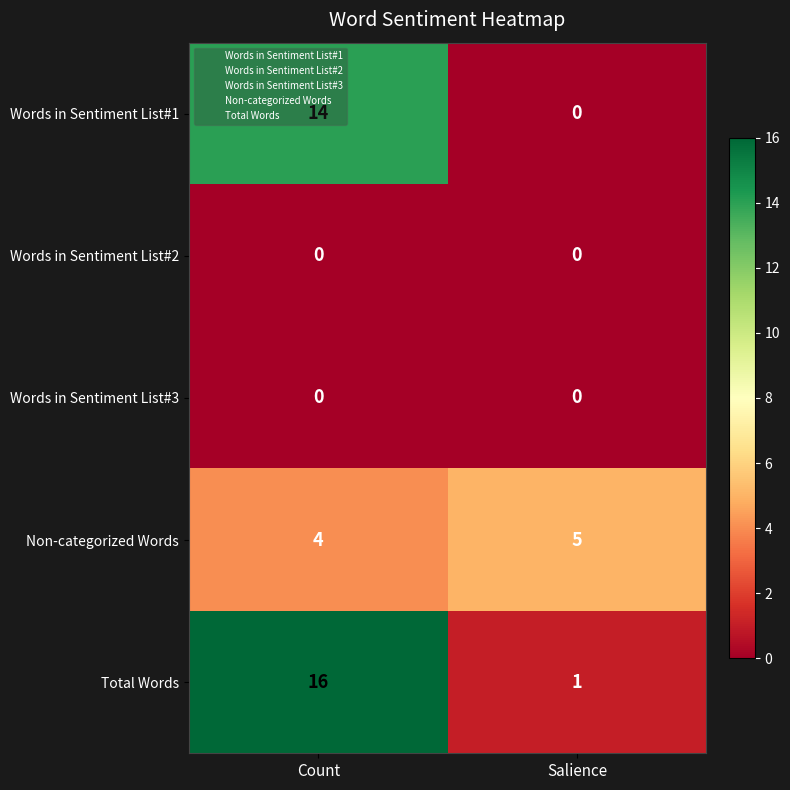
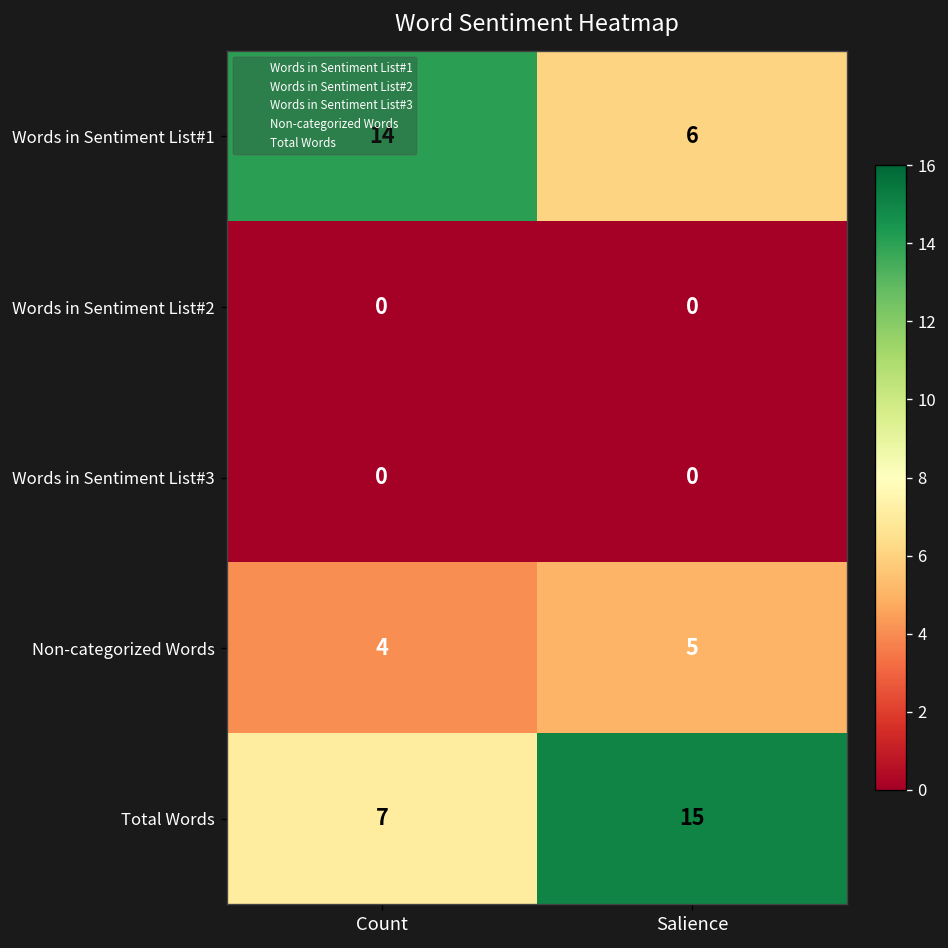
  {
    "Words in Sentiment List#1": {
-     "Salience": 0
+     "Salience": 6
    },
    "Words in Sentiment List#2": {
      "Count": 0,
      "Salience": 0
    },
    "Words in Sentiment List#3": {
      "Count": 0,
      "Salience": 0
    },
    "Non-categorized Words": {
      "Count": 4,
      "Salience": 5
    },
    "Total Words": {
-     "Count": 16,
-     "Salience": 1
+     "Count": 7,
+     "Salience": 15
    }
  }
